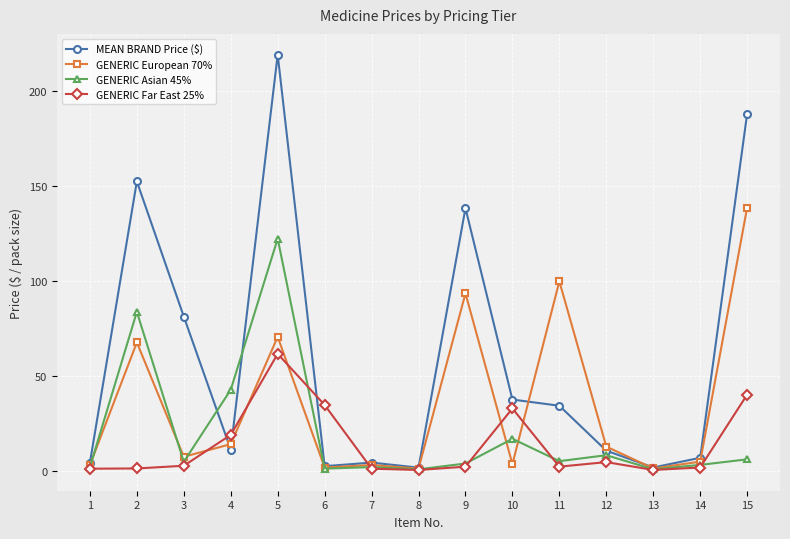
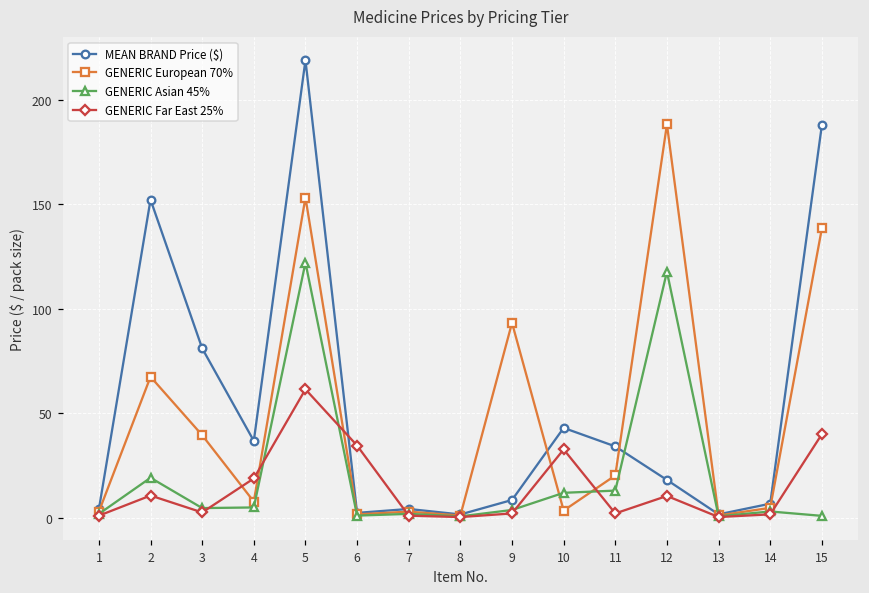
  {
    "MEAN BRAND Price ($)": {
      "2": 152,
      "3": 81,
-     "4": 11,
+     "4": 37,
      "5": 219,
-     "9": 138,
-     "10": 37,
+     "9": 9,
+     "10": 43,
      "11": 34,
-     "12": 11,
+     "12": 18,
      "14": 7,
      "15": 188
    },
    "GENERIC European 70%": {
      "2": 68,
-     "3": 7,
-     "4": 14,
-     "5": 70,
+     "3": 40,
+     "4": 8,
+     "5": 153,
      "9": 93,
      "10": 4,
-     "11": 100,
-     "12": 13,
+     "11": 20,
+     "12": 188,
      "14": 5,
      "15": 138
    },
    "GENERIC Asian 45%": {
-     "2": 84,
+     "2": 19,
      "3": 5,
-     "4": 43,
+     "4": 5,
      "5": 122,
      "9": 4,
-     "10": 17,
-     "11": 5,
-     "12": 8,
+     "10": 12,
+     "11": 13,
+     "12": 118,
      "14": 3,
-     "15": 6
+     "15": 1
    },
    "GENERIC Far East 25%": {
-     "2": 1,
+     "2": 11,
      "3": 3,
      "4": 19,
      "5": 62,
      "6": 35,
      "9": 2,
      "10": 33,
      "11": 2,
-     "12": 5,
+     "12": 11,
      "14": 2,
      "15": 40
    }
  }
